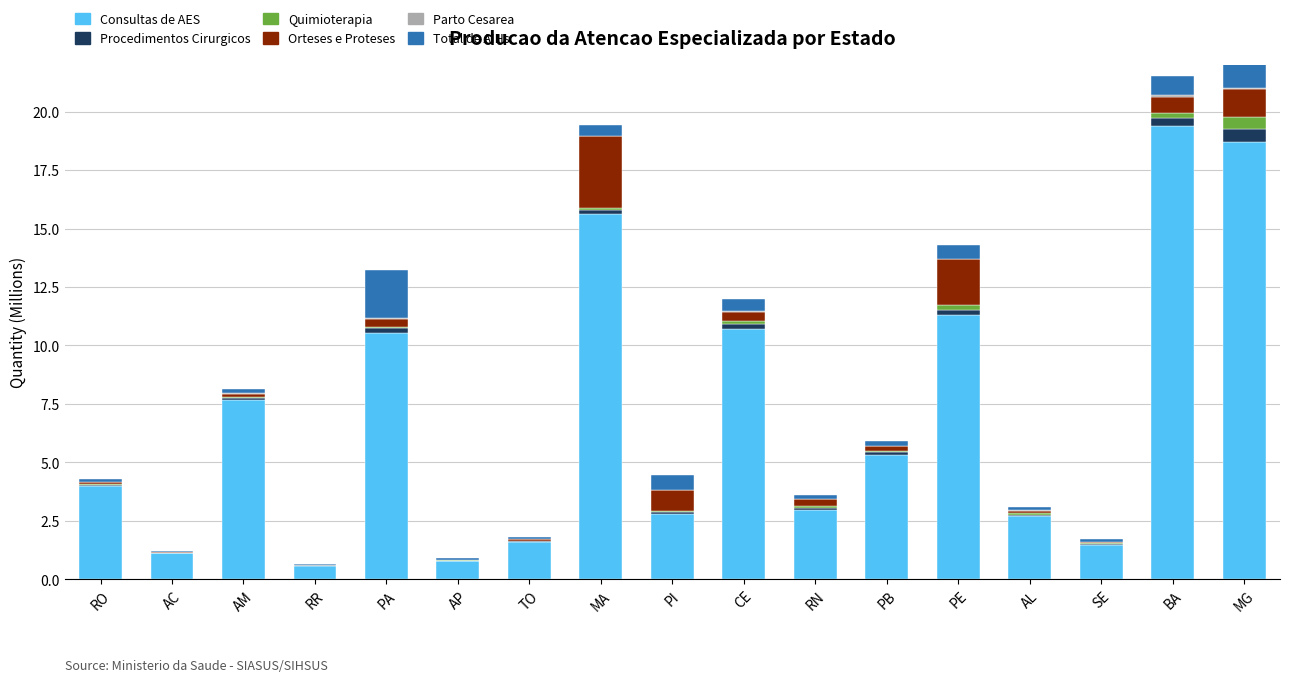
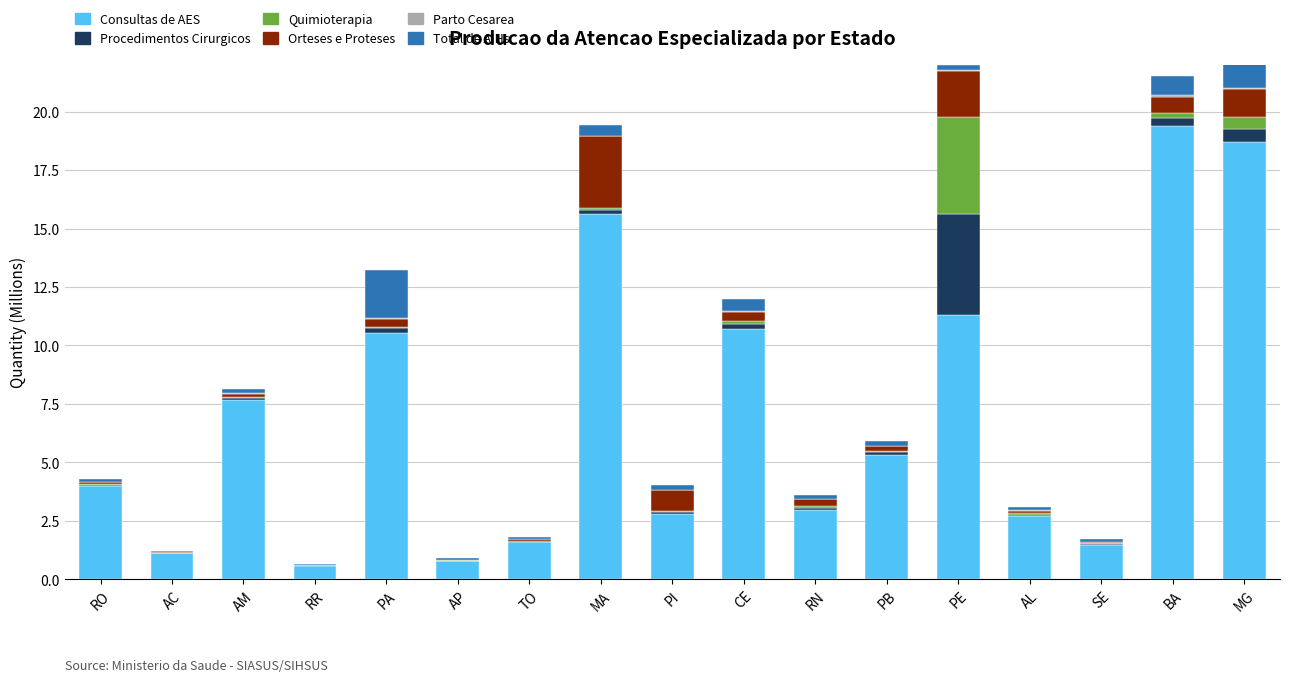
  {
    "Consultas de AES": {
      "RO": 4.0,
      "AC": 1.1,
      "AM": 7.7,
      "RR": 0.6,
      "PA": 10.5,
      "AP": 0.8,
      "TO": 1.6,
      "MA": 15.6,
      "PI": 2.8,
      "CE": 10.7,
      "RN": 3.0,
      "PB": 5.3,
      "PE": 11.3,
      "AL": 2.7,
      "SE": 1.5,
      "BA": 19.4,
      "MG": 18.7
    },
    "Procedimentos Cirurgicos": {
      "PA": 0.2,
      "MA": 0.2,
      "CE": 0.2,
-     "PE": 0.2,
+     "PE": 4.3,
      "BA": 0.4,
      "MG": 0.5
    },
    "Quimioterapia": {
      "CE": 0.2,
-     "PE": 0.2,
+     "PE": 4.1,
      "BA": 0.2,
      "MG": 0.5
    },
    "Orteses e Proteses": {
      "AM": 0.1,
      "PA": 0.3,
      "MA": 3.1,
      "PI": 0.9,
      "CE": 0.4,
      "RN": 0.3,
      "PB": 0.2,
      "PE": 2.0,
      "AL": 0.1,
      "BA": 0.7,
      "MG": 1.2
    },
    "Total de AIHs": {
      "RO": 0.1,
      "AM": 0.2,
      "PA": 2.0,
      "MA": 0.4,
-     "PI": 0.6,
+     "PI": 0.2,
      "CE": 0.5,
      "RN": 0.2,
      "PB": 0.2,
-     "PE": 0.6,
+     "PE": 0.2,
      "AL": 0.2,
      "BA": 0.8
    }
  }
